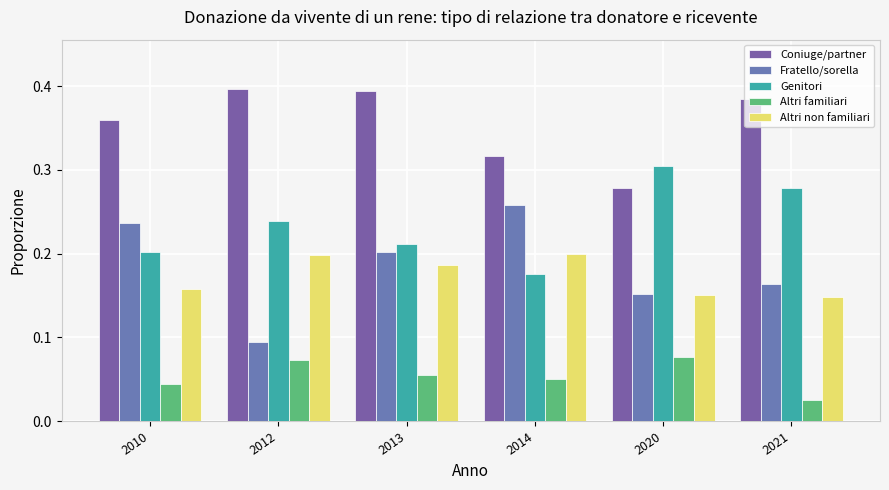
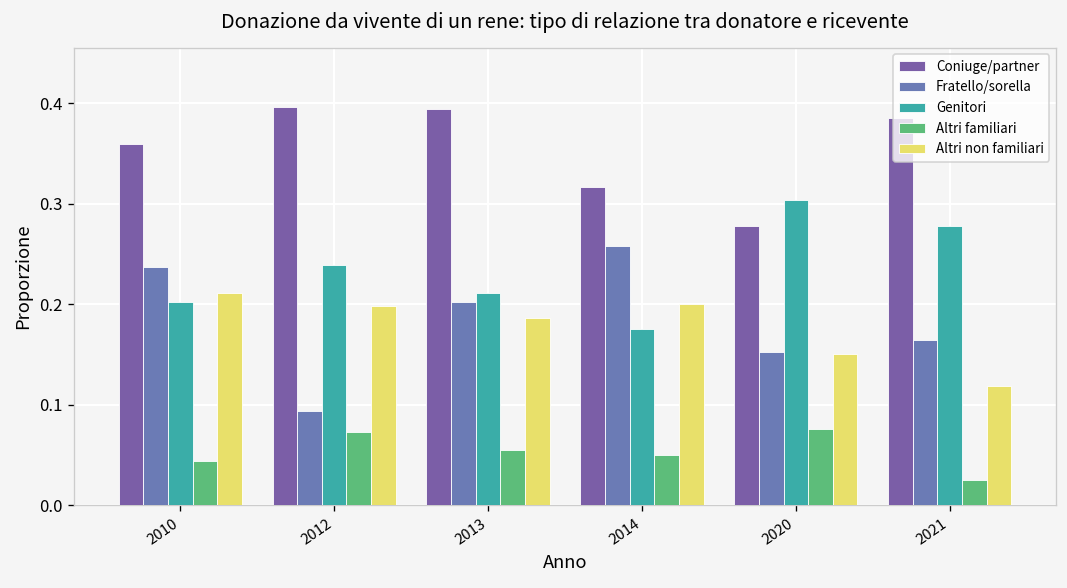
  {
    "Altri non familiari": {
-     "2010": 0.16,
+     "2010": 0.21,
      "2012": 0.20,
      "2013": 0.19,
      "2014": 0.20,
      "2020": 0.15,
-     "2021": 0.15
+     "2021": 0.12
    }
  }
